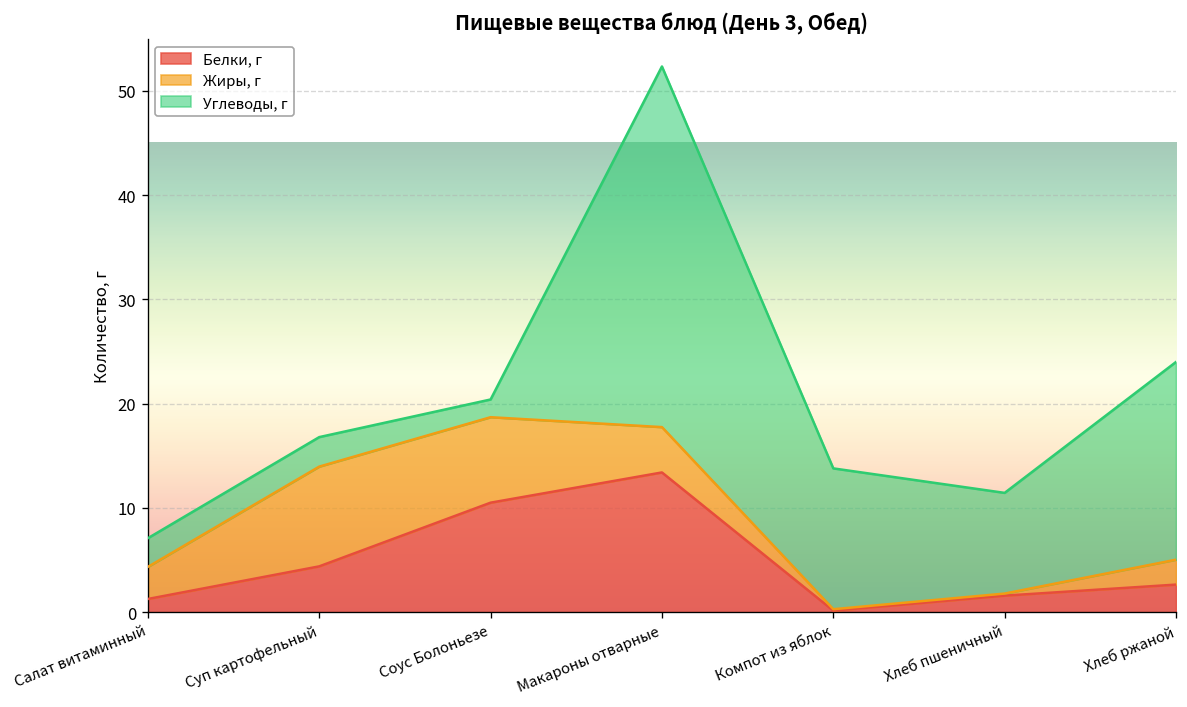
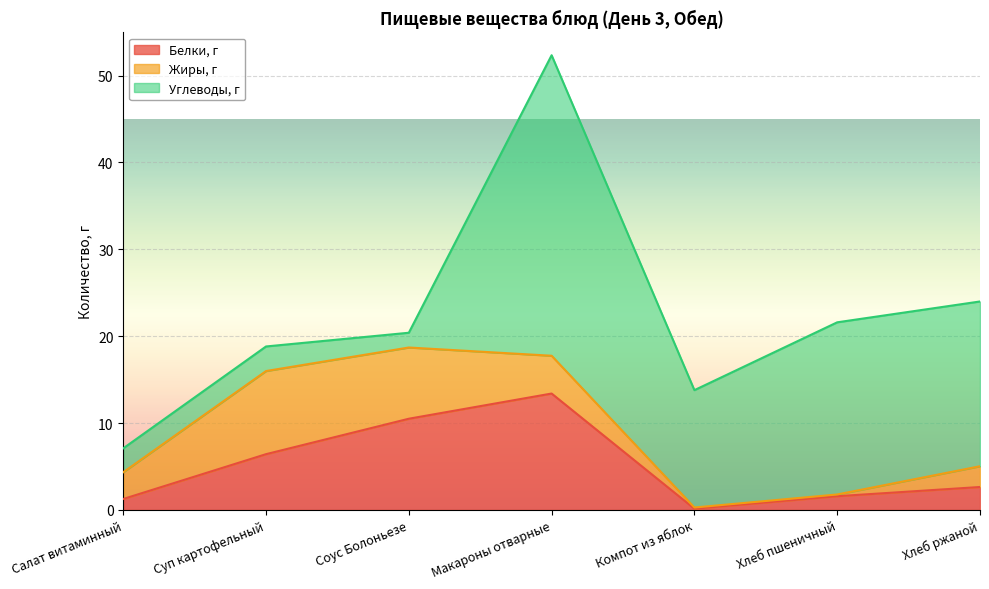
  {
    "Белки, г": {
      "Салат витаминный": 1,
-     "Суп картофельный": 4,
+     "Суп картофельный": 6,
      "Соус Болоньезе": 11,
      "Макароны отварные": 13,
      "Хлеб ржаной": 3
    },
    "Жиры, г": {
      "Салат витаминный": 3,
      "Суп картофельный": 10,
      "Соус Болоньезе": 8,
      "Макароны отварные": 4,
      "Хлеб ржаной": 2
    },
    "Углеводы, г": {
      "Салат витаминный": 3,
      "Суп картофельный": 3,
      "Соус Болоньезе": 2,
      "Макароны отварные": 35,
      "Компот из яблок": 14,
-     "Хлеб пшеничный": 10,
+     "Хлеб пшеничный": 20,
      "Хлеб ржаной": 19
    }
  }
